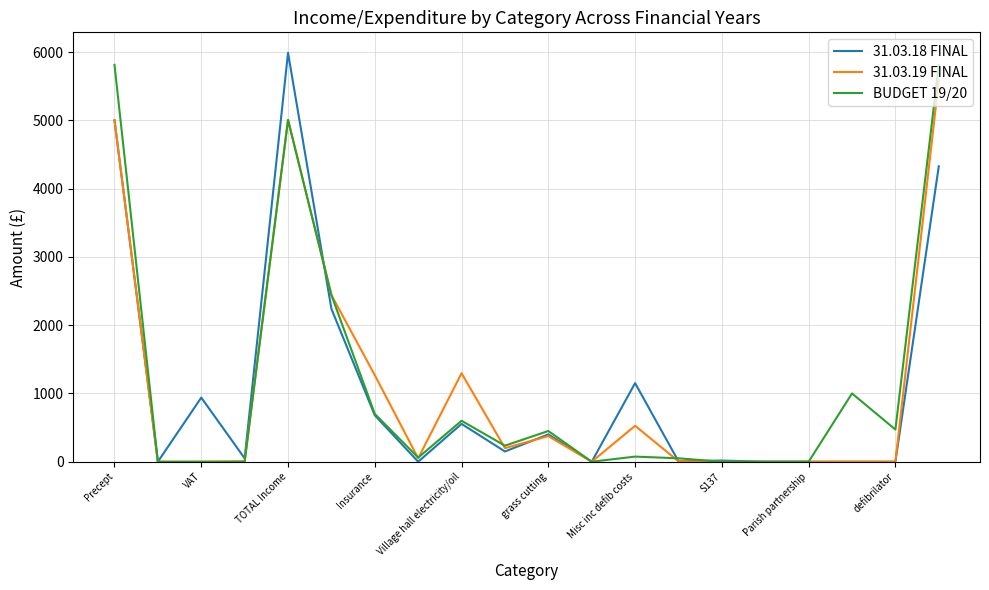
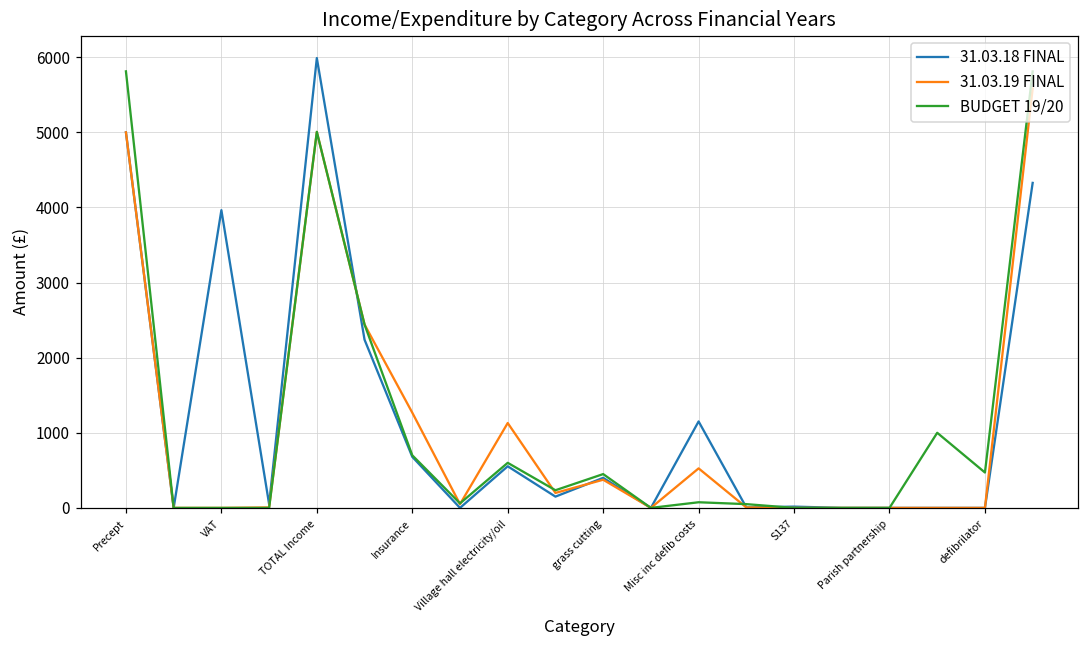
  {
    "31.03.18 FINAL": {
-     "VAT": 900,
+     "VAT": 4000,
      "TOTAL Income": 6000,
      "Village hall electricity/oil": 600,
      "Misc inc defib costs": 1200
    },
    "31.03.19 FINAL": {
      "Insurance": 1300,
-     "Village hall electricity/oil": 1300,
+     "Village hall electricity/oil": 1100,
      "Misc inc defib costs": 500
    },
    "BUDGET 19/20": {
      "Precept": 5800,
      "Village hall electricity/oil": 600,
      "grass cutting": 500,
      "Misc inc defib costs": 100,
      "defibrilator": 500
    }
  }
